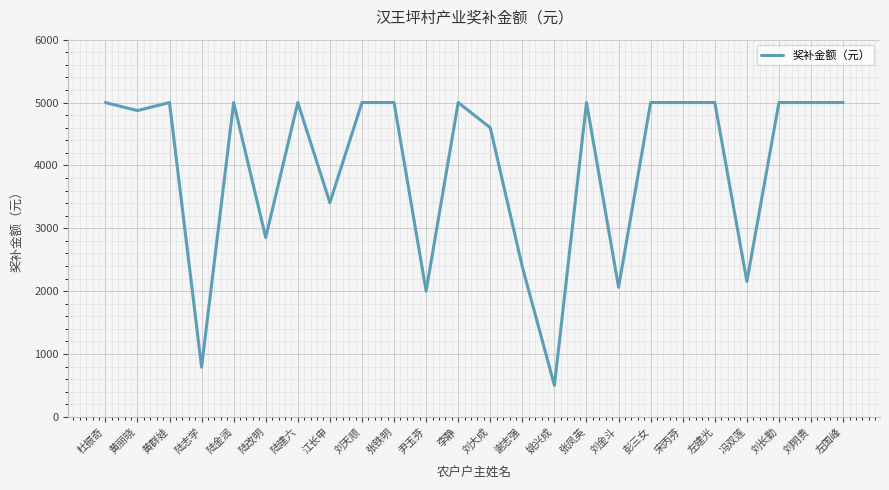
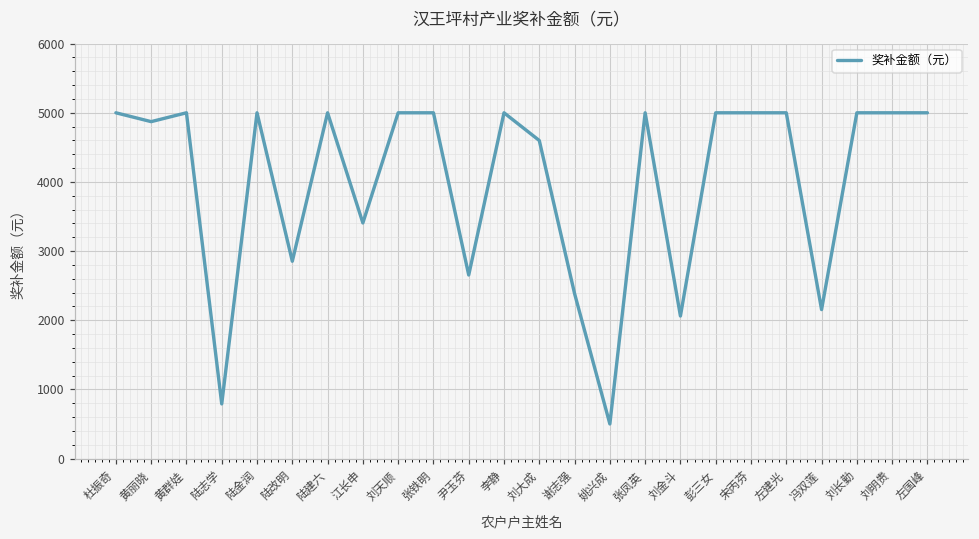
  {
    "杜振奇": 5000,
    "黄丽晓": 4900,
    "黄群娃": 5000,
    "陆志学": 800,
    "陆金润": 5000,
    "陆改明": 2900,
    "陆建六": 5000,
    "江长申": 3400,
    "刘天顺": 5000,
    "张铁明": 5000,
-   "尹玉芬": 2000,
+   "尹玉芬": 2700,
    "李静": 5000,
    "刘大成": 4600,
    "谢志强": 2400,
    "姚兴成": 500,
    "张凤英": 5000,
    "刘金斗": 2100,
    "彭三女": 5000,
    "宋丙芬": 5000,
    "左建光": 5000,
    "冯双莲": 2200,
    "刘长勤": 5000,
    "刘明贵": 5000,
    "左国峰": 5000
  }
